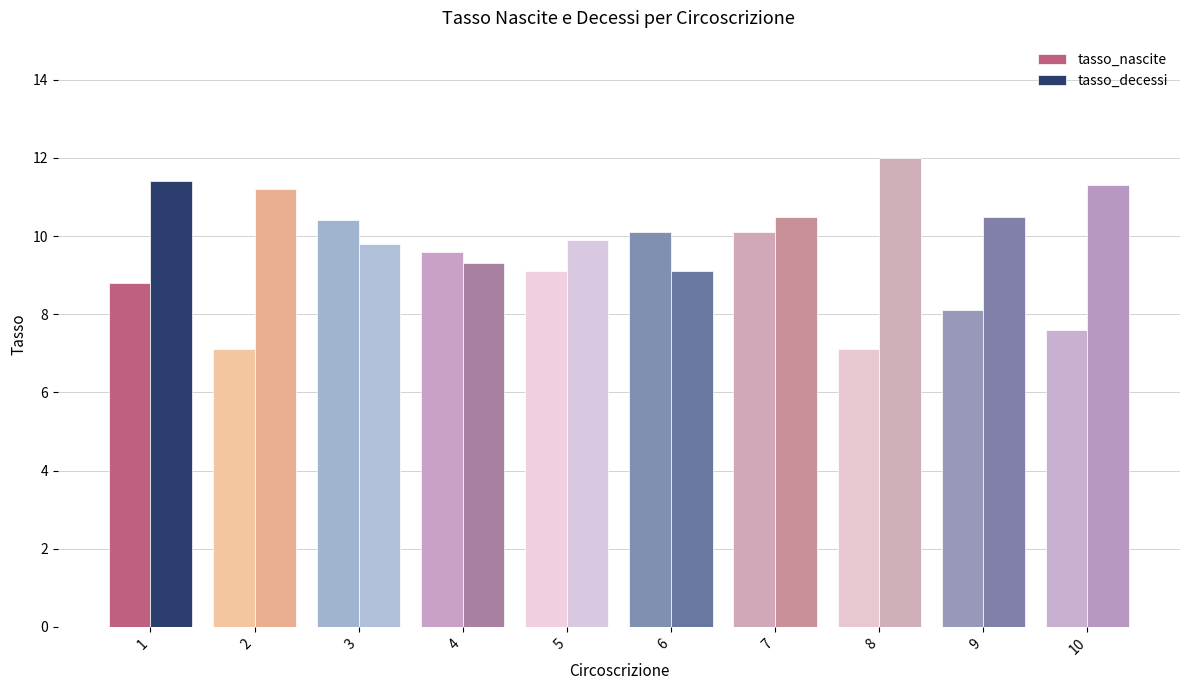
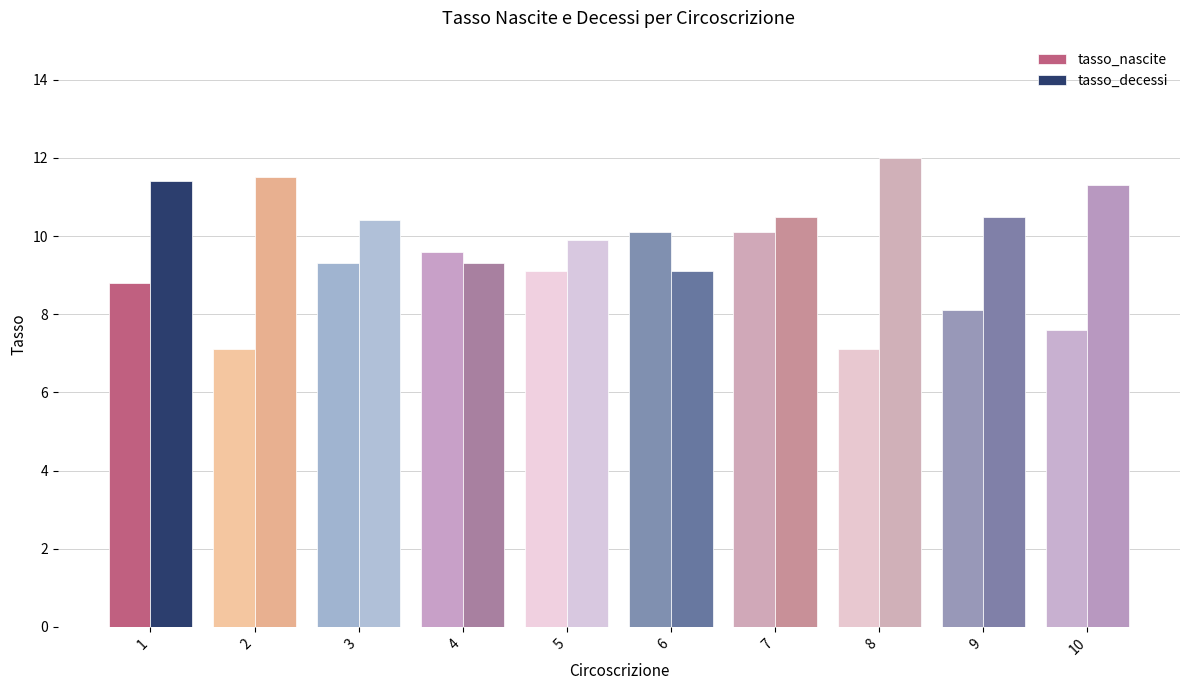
  {
    "tasso_nascite": {
      "1": 8.8,
      "2": 7.1,
-     "3": 10.4,
+     "3": 9.3,
      "4": 9.6,
      "5": 9.1,
      "6": 10.1,
      "7": 10.1,
      "8": 7.1,
      "9": 8.1,
      "10": 7.6
    },
    "tasso_decessi": {
      "1": 11.4,
-     "2": 11.2,
-     "3": 9.8,
+     "2": 11.5,
+     "3": 10.4,
      "4": 9.3,
      "5": 9.9,
      "6": 9.1,
      "7": 10.5,
      "8": 12.0,
      "9": 10.5,
      "10": 11.3
    }
  }
